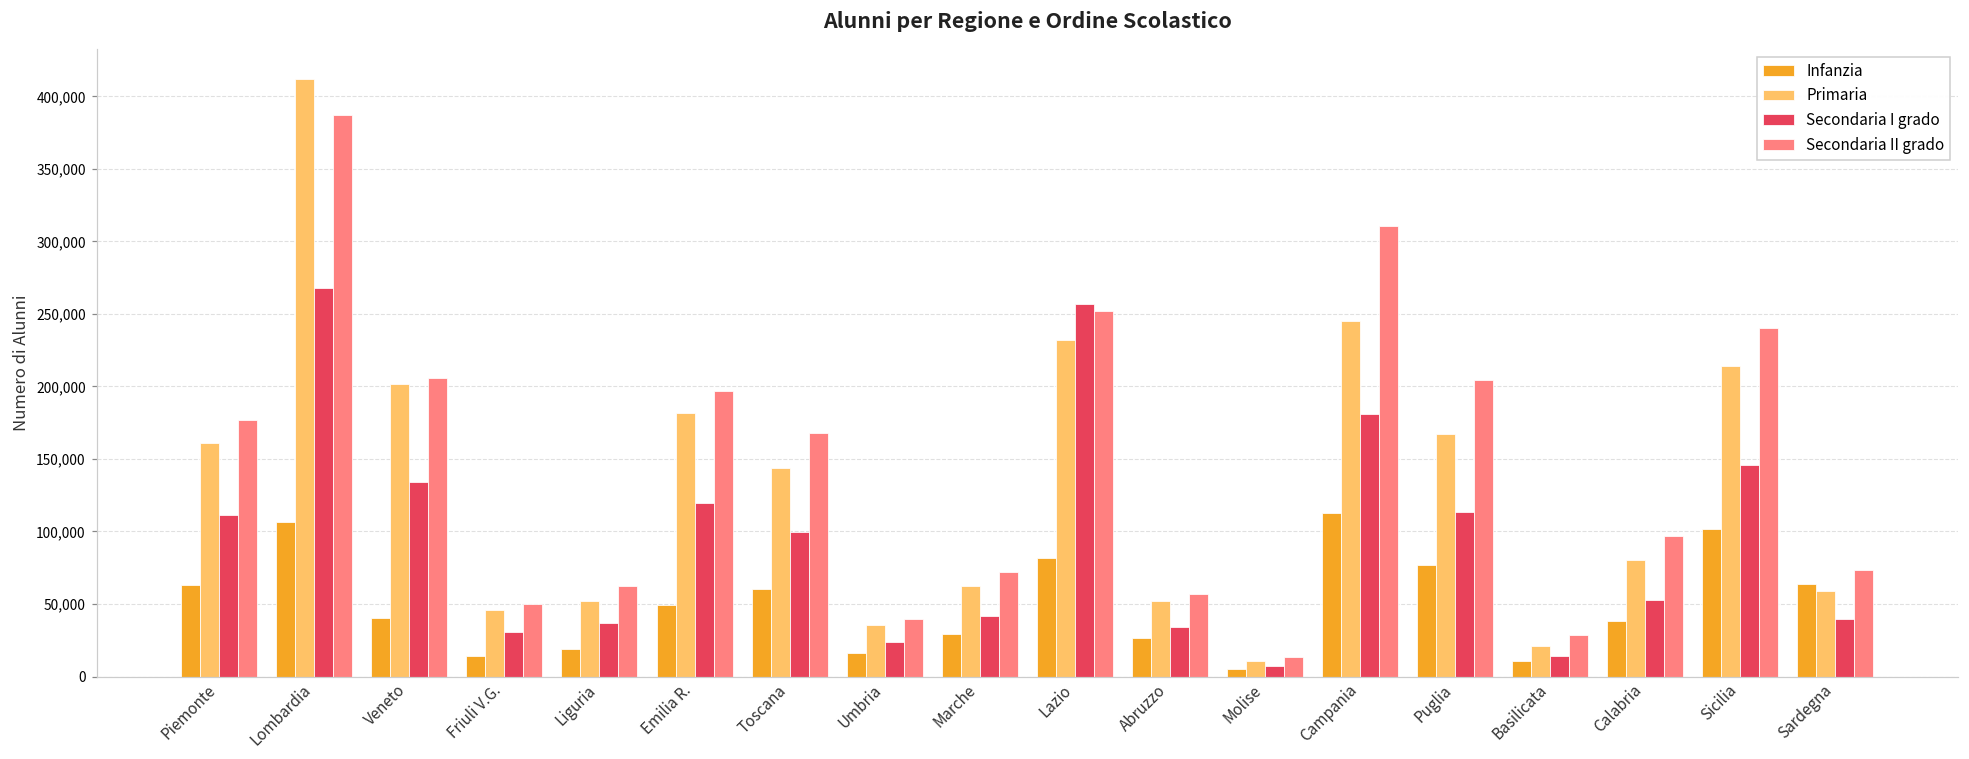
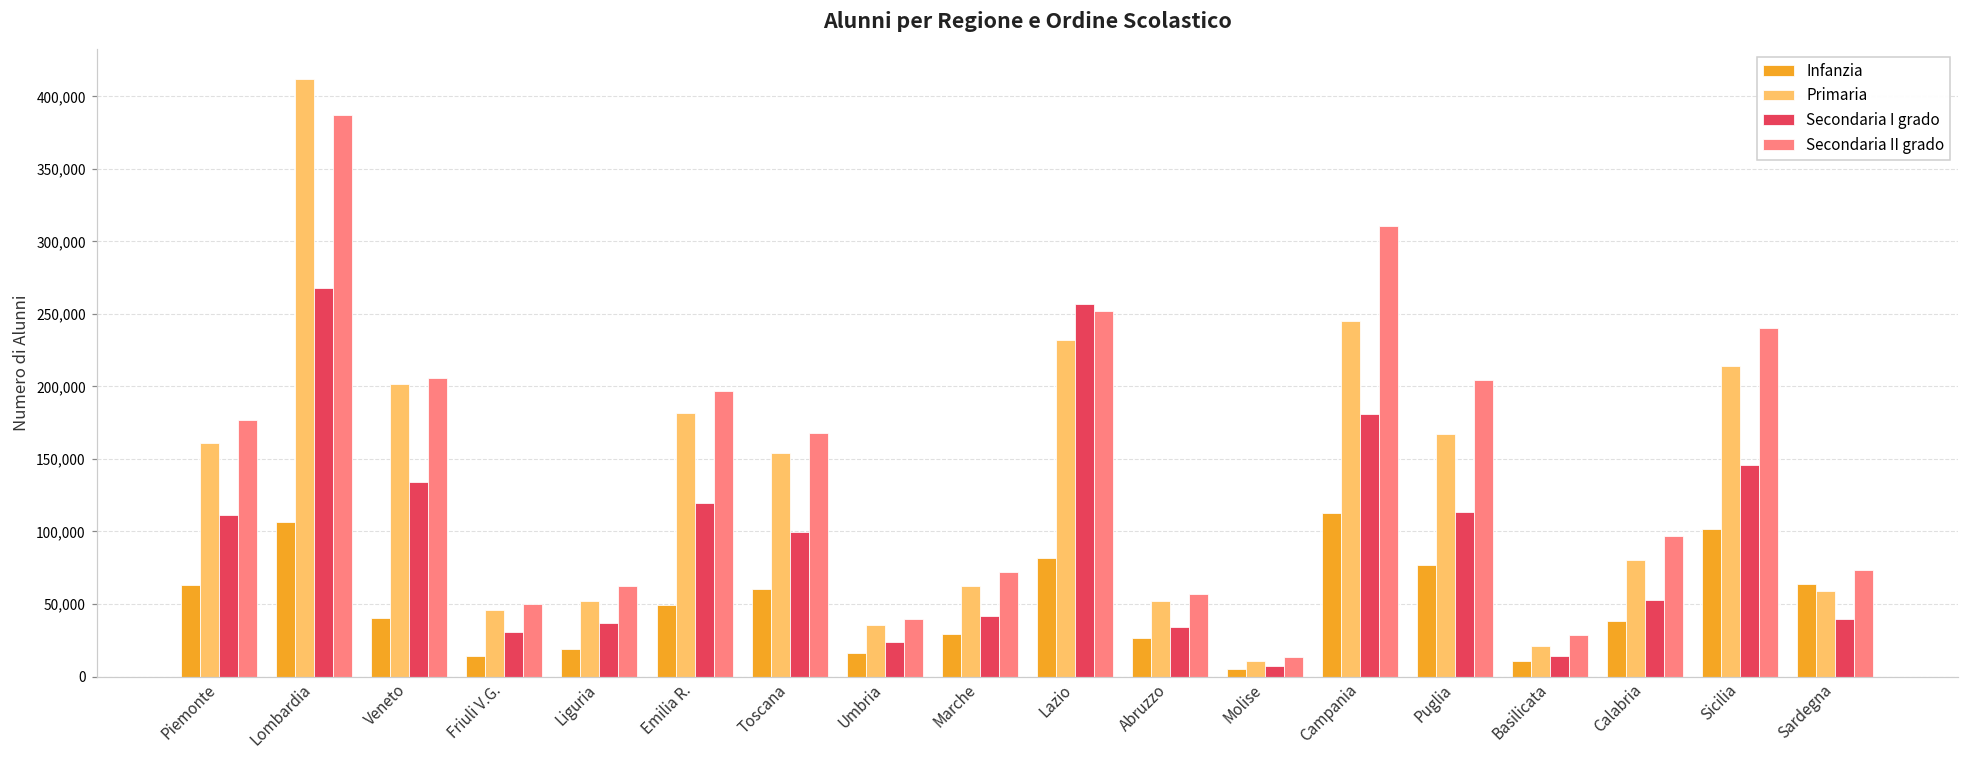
  {
    "Infanzia": {
      "Piemonte": "63,000",
      "Lombardia": "107,000",
      "Veneto": "40,000",
      "Friuli V.G.": "14,000",
      "Liguria": "19,000",
      "Emilia R.": "49,000",
      "Toscana": "61,000",
      "Umbria": "16,000",
      "Marche": "29,000",
      "Lazio": "82,000",
      "Abruzzo": "26,000",
      "Molise": "5,000",
      "Campania": "113,000",
      "Puglia": "77,000",
      "Basilicata": "10,000",
      "Calabria": "38,000",
      "Sicilia": "102,000",
      "Sardegna": "64,000"
    },
    "Primaria": {
      "Piemonte": "161,000",
      "Lombardia": "412,000",
      "Veneto": "202,000",
      "Friuli V.G.": "46,000",
      "Liguria": "52,000",
      "Emilia R.": "182,000",
-     "Toscana": "144,000",
+     "Toscana": "154,000",
      "Umbria": "36,000",
      "Marche": "63,000",
      "Lazio": "232,000",
      "Abruzzo": "52,000",
      "Molise": "11,000",
      "Campania": "245,000",
      "Puglia": "167,000",
      "Basilicata": "21,000",
      "Calabria": "80,000",
      "Sicilia": "214,000",
      "Sardegna": "59,000"
    },
    "Secondaria I grado": {
      "Piemonte": "112,000",
      "Lombardia": "268,000",
      "Veneto": "134,000",
      "Friuli V.G.": "31,000",
      "Liguria": "37,000",
      "Emilia R.": "120,000",
      "Toscana": "100,000",
      "Umbria": "24,000",
      "Marche": "42,000",
      "Lazio": "257,000",
      "Abruzzo": "34,000",
      "Molise": "7,000",
      "Campania": "181,000",
      "Puglia": "114,000",
      "Basilicata": "14,000",
      "Calabria": "53,000",
      "Sicilia": "146,000",
      "Sardegna": "40,000"
    },
    "Secondaria II grado": {
      "Piemonte": "177,000",
      "Lombardia": "387,000",
      "Veneto": "206,000",
      "Friuli V.G.": "50,000",
      "Liguria": "63,000",
      "Emilia R.": "197,000",
      "Toscana": "168,000",
      "Umbria": "39,000",
      "Marche": "72,000",
      "Lazio": "252,000",
      "Abruzzo": "57,000",
      "Molise": "13,000",
      "Campania": "311,000",
      "Puglia": "205,000",
      "Basilicata": "28,000",
      "Calabria": "97,000",
      "Sicilia": "240,000",
      "Sardegna": "73,000"
    }
  }
